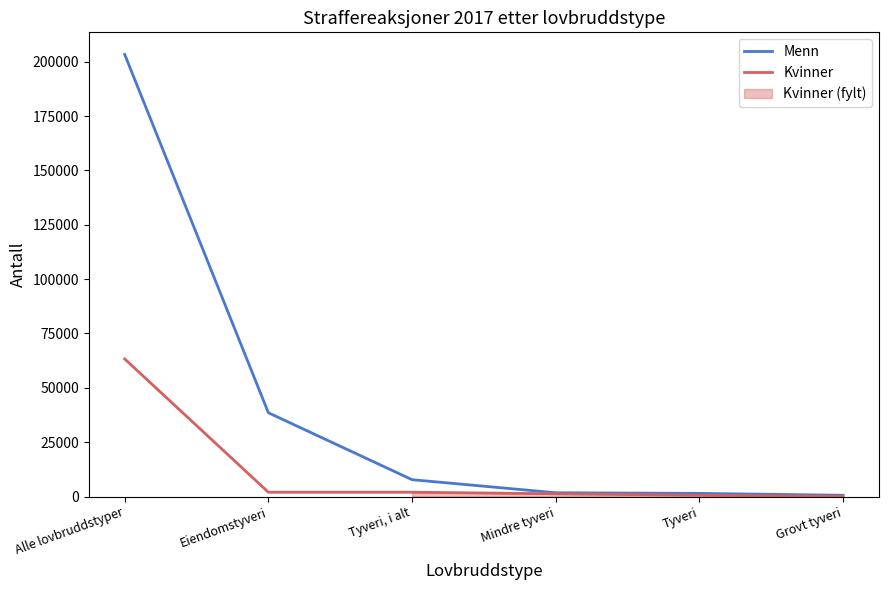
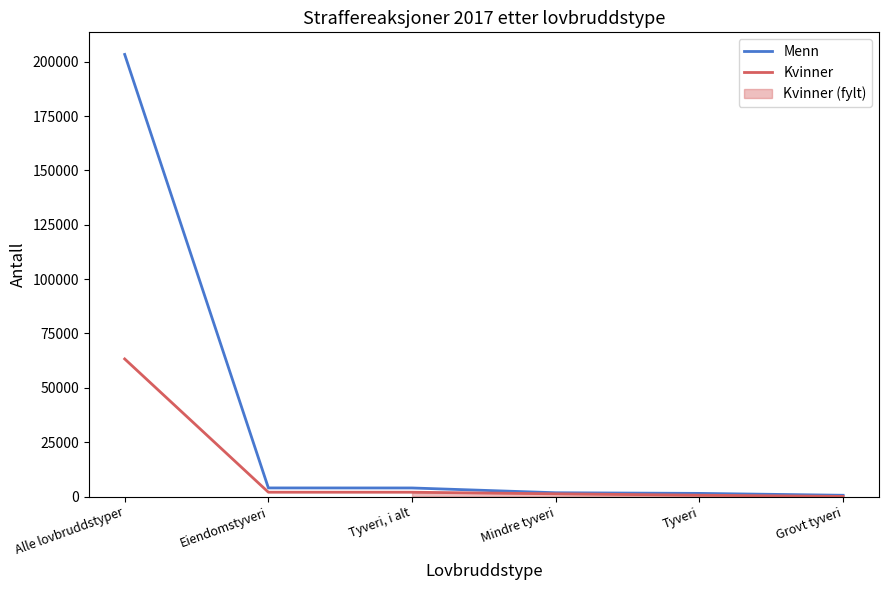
  {
    "Menn": {
      "Alle lovbruddstyper": 203000,
-     "Eiendomstyveri": 39000,
-     "Tyveri, i alt": 8000
+     "Eiendomstyveri": 4000,
+     "Tyveri, i alt": 4000
    }
  }
